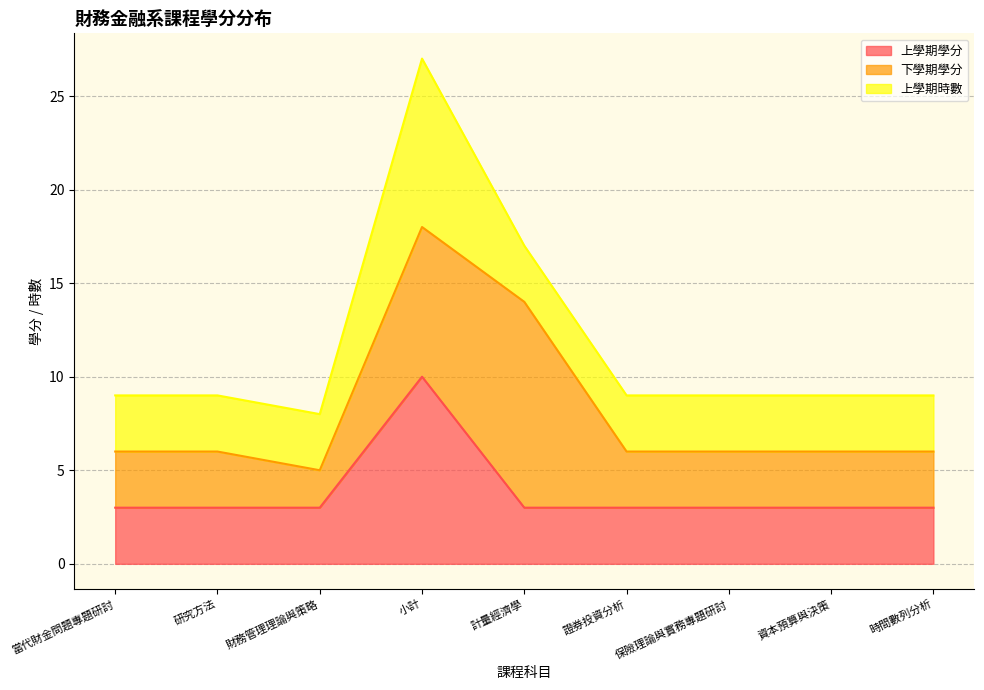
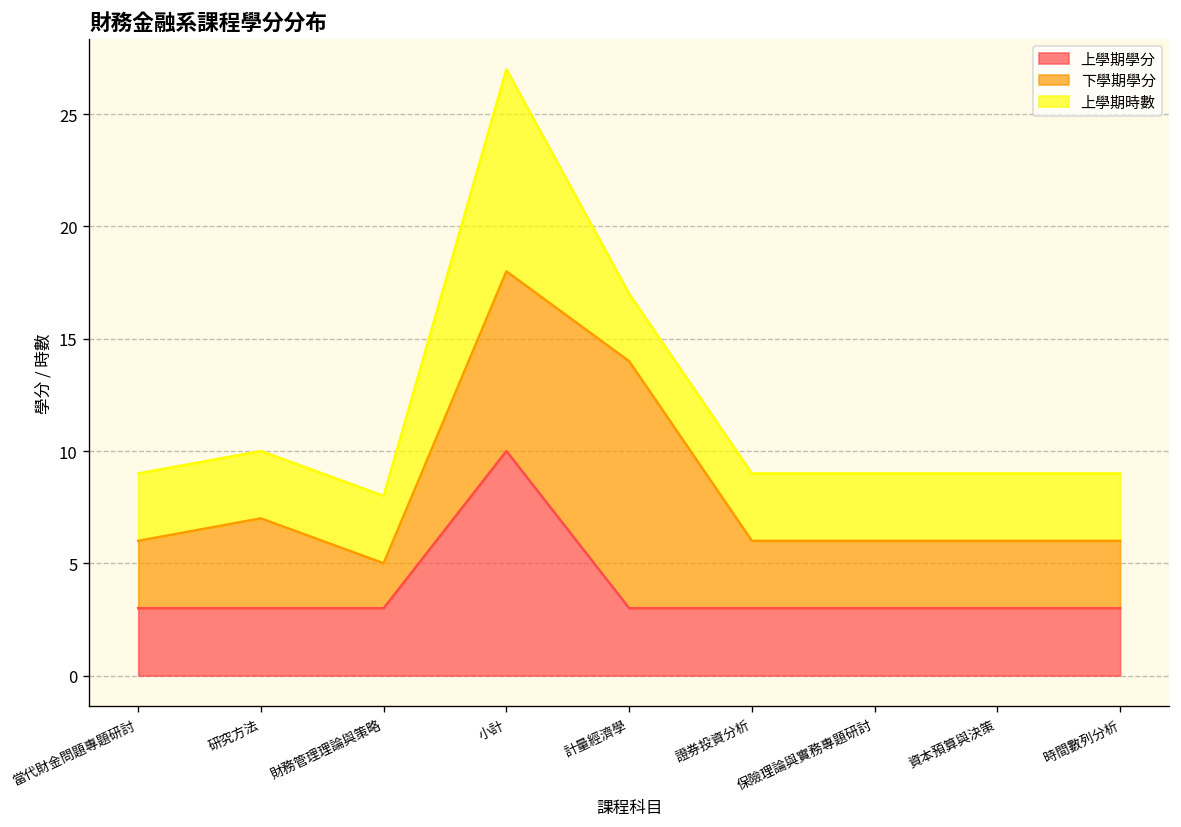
  {
    "上學期學分": {
      "當代財金問題專題研討": 3,
      "研究方法": 3,
      "財務管理理論與策略": 3,
      "小計": 10,
      "計量經濟學": 3,
      "證券投資分析": 3,
      "保險理論與實務專題研討": 3,
      "資本預算與決策": 3,
      "時間數列分析": 3
    },
    "下學期學分": {
      "當代財金問題專題研討": 3,
-     "研究方法": 3,
+     "研究方法": 4,
      "財務管理理論與策略": 2,
      "小計": 8,
      "計量經濟學": 11,
      "證券投資分析": 3,
      "保險理論與實務專題研討": 3,
      "資本預算與決策": 3,
      "時間數列分析": 3
    },
    "上學期時數": {
      "當代財金問題專題研討": 3,
      "研究方法": 3,
      "財務管理理論與策略": 3,
      "小計": 9,
      "計量經濟學": 3,
      "證券投資分析": 3,
      "保險理論與實務專題研討": 3,
      "資本預算與決策": 3,
      "時間數列分析": 3
    }
  }
